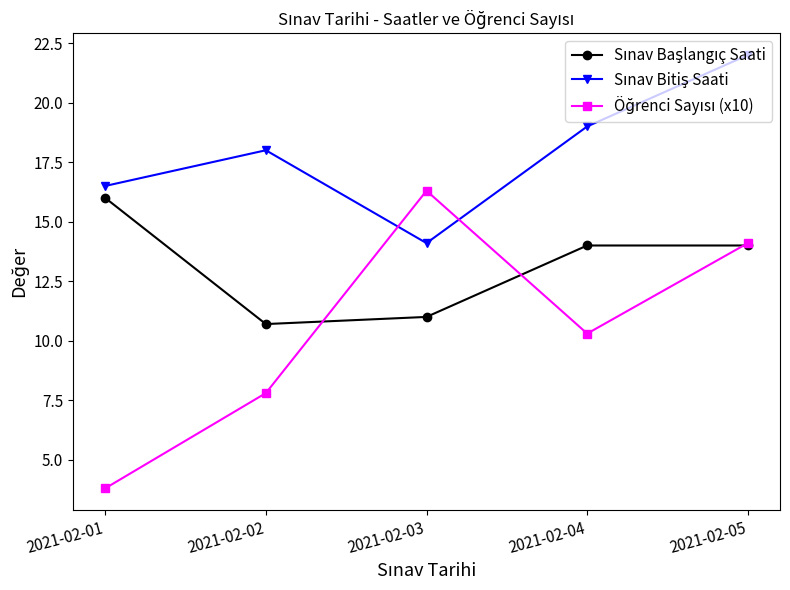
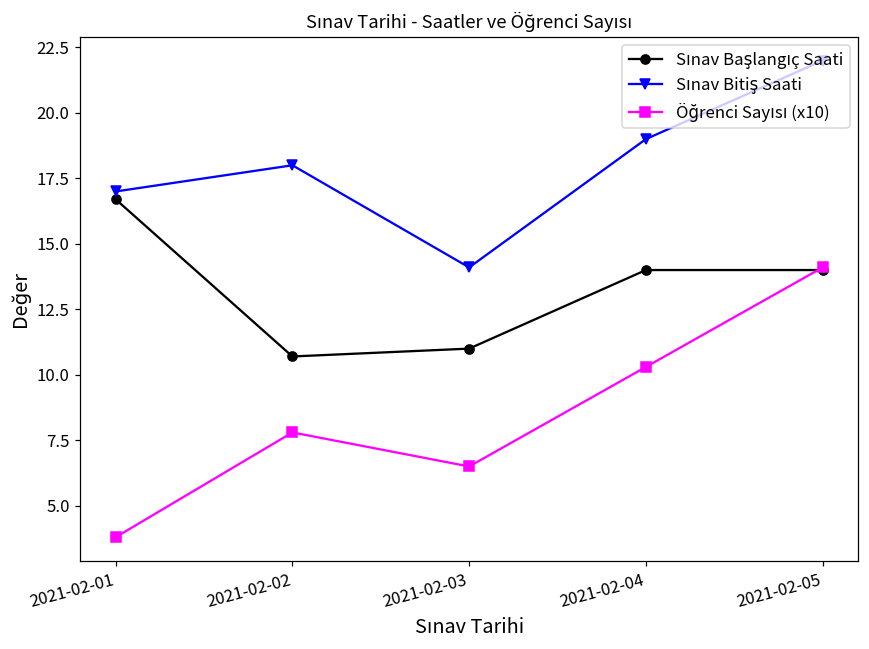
  {
    "Sınav Başlangıç Saati": {
-     "2021-02-01": 16.0,
+     "2021-02-01": 16.7,
      "2021-02-02": 10.7,
      "2021-02-03": 11.0,
      "2021-02-04": 14.0
    },
    "Sınav Bitiş Saati": {
-     "2021-02-01": 16.5,
+     "2021-02-01": 17.0,
      "2021-02-02": 18.0,
      "2021-02-03": 14.1,
      "2021-02-04": 19.0
    },
    "Öğrenci Sayısı (x10)": {
      "2021-02-01": 3.8,
      "2021-02-02": 7.8,
-     "2021-02-03": 16.3,
+     "2021-02-03": 6.5,
      "2021-02-04": 10.3
    }
  }
